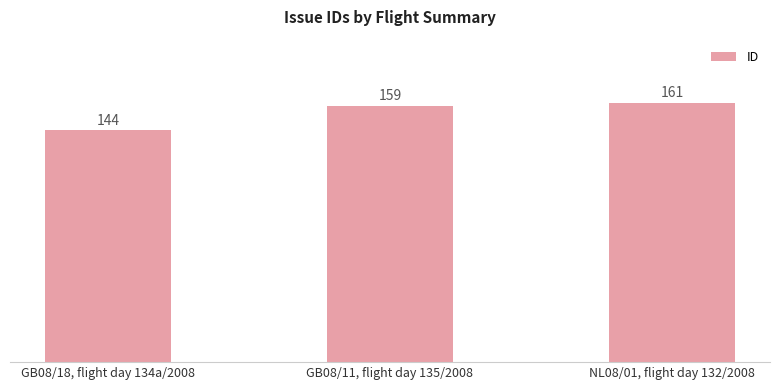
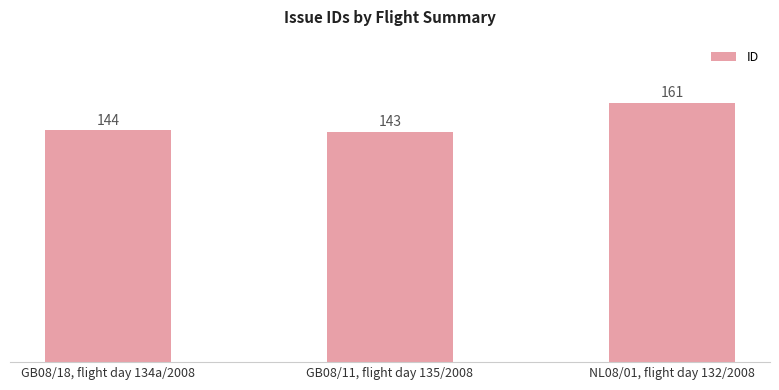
  {
    "GB08/18, flight day 134a/2008": 144,
-   "GB08/11, flight day 135/2008": 159,
+   "GB08/11, flight day 135/2008": 143,
    "NL08/01, flight day 132/2008": 161
  }
